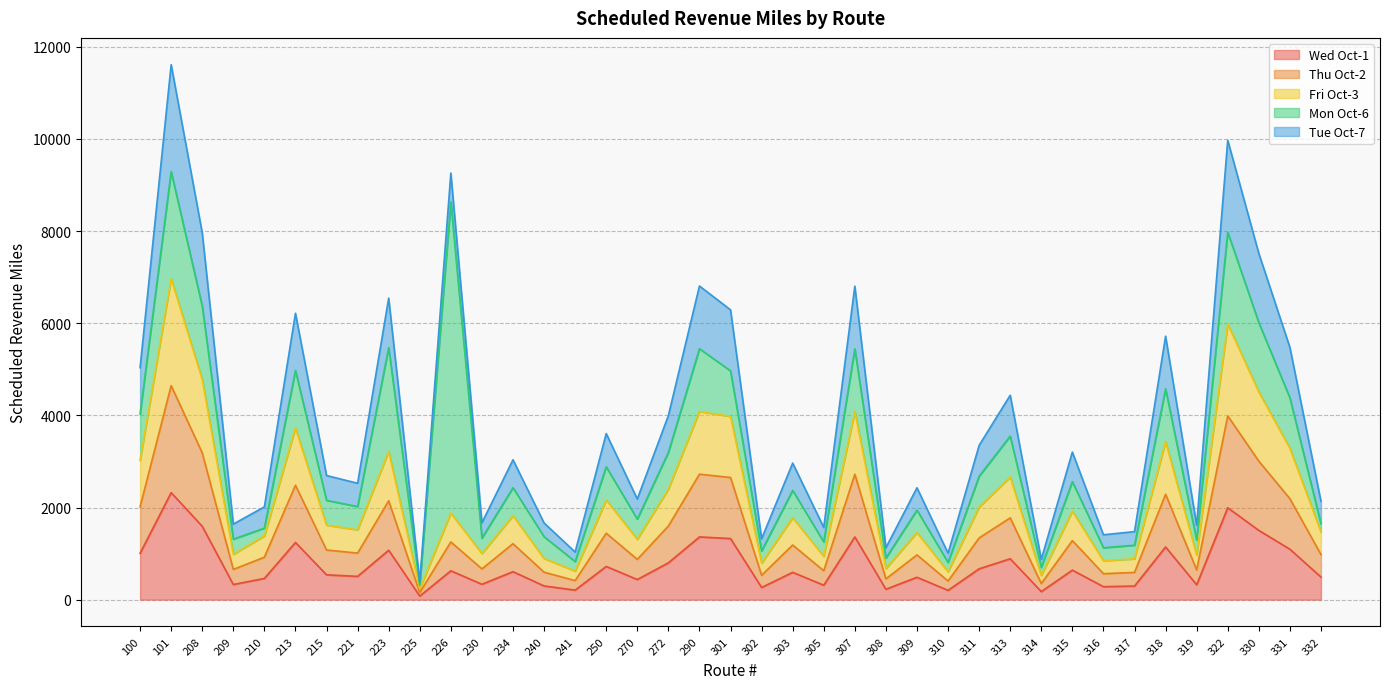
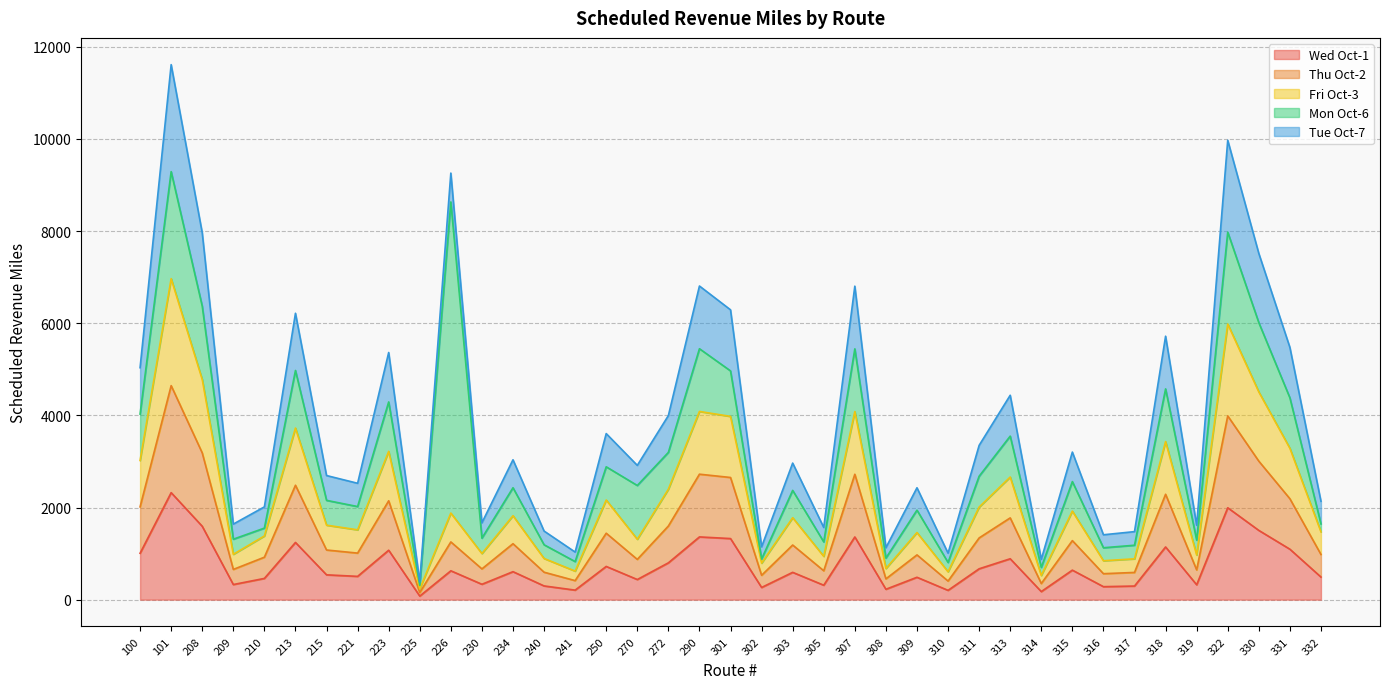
  {
    "Mon Oct-6": {
      "100": 1000,
      "101": 2300,
      "208": 1600,
      "209": 300,
      "210": 200,
      "213": 1200,
      "215": 500,
      "221": 500,
-     "223": 2300,
+     "223": 1100,
      "225": 100,
      "226": 6800,
      "230": 300,
      "234": 600,
-     "240": 500,
+     "240": 300,
      "241": 200,
      "250": 700,
-     "270": 400,
+     "270": 1200,
      "272": 800,
      "290": 1400,
      "301": 1000,
-     "302": 300,
+     "302": 100,
      "303": 600,
      "305": 300,
      "307": 1400,
      "308": 200,
      "309": 500,
      "310": 200,
      "311": 700,
      "313": 900,
      "314": 200,
      "315": 600,
      "316": 300,
      "317": 300,
      "318": 1100,
      "319": 300,
      "322": 2000,
      "330": 1500,
      "331": 1100,
      "332": 200
    },
    "Tue Oct-7": {
      "100": 1000,
      "101": 2300,
      "208": 1600,
      "209": 300,
      "210": 500,
      "213": 1200,
      "215": 500,
      "221": 500,
      "223": 1100,
      "225": 100,
      "226": 600,
      "230": 300,
      "234": 600,
      "240": 300,
      "241": 200,
      "250": 700,
      "270": 400,
      "272": 800,
      "290": 1400,
      "301": 1300,
      "302": 300,
      "303": 600,
      "305": 300,
      "307": 1400,
      "308": 200,
      "309": 500,
      "310": 200,
      "311": 700,
      "313": 900,
      "314": 200,
      "315": 600,
      "316": 300,
      "317": 300,
      "318": 1100,
      "319": 300,
      "322": 2000,
      "330": 1500,
      "331": 1100,
      "332": 500
    }
  }
